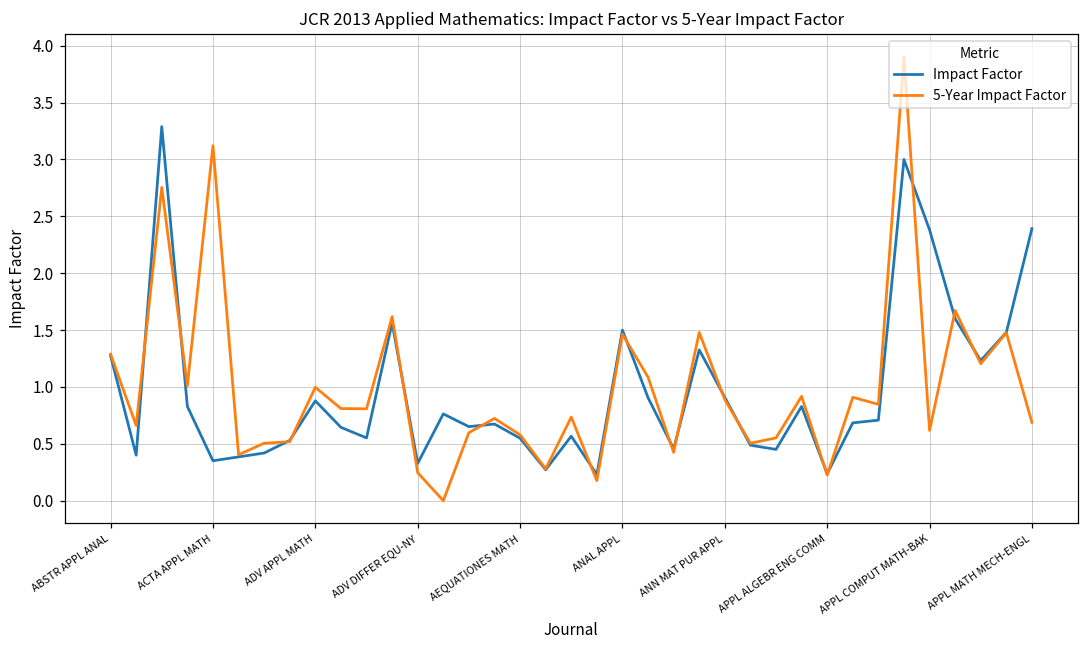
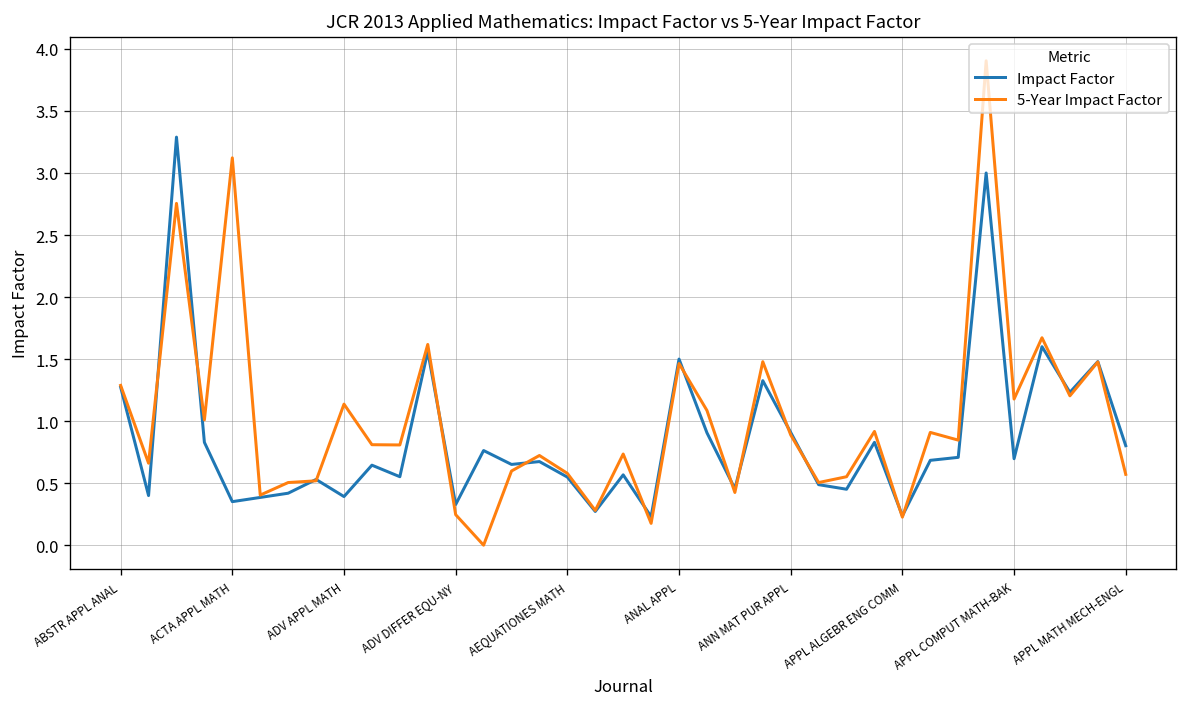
  {
    "Impact Factor": {
      "ACTA APPL MATH": 0.35,
-     "ADV APPL MATH": 0.88,
+     "ADV APPL MATH": 0.39,
      "ADV DIFFER EQU-NY": 0.33,
      "AEQUATIONES MATH": 0.55,
      "ANAL APPL": 1.50,
-     "APPL COMPUT MATH-BAK": 2.38,
-     "APPL MATH MECH-ENGL": 2.39
+     "APPL COMPUT MATH-BAK": 0.70,
+     "APPL MATH MECH-ENGL": 0.80
    },
    "5-Year Impact Factor": {
      "ACTA APPL MATH": 3.12,
-     "ADV APPL MATH": 1.00,
+     "ADV APPL MATH": 1.14,
      "ADV DIFFER EQU-NY": 0.25,
      "AEQUATIONES MATH": 0.58,
      "ANAL APPL": 1.46,
-     "APPL COMPUT MATH-BAK": 0.62,
-     "APPL MATH MECH-ENGL": 0.69
+     "APPL COMPUT MATH-BAK": 1.18,
+     "APPL MATH MECH-ENGL": 0.57
    }
  }
